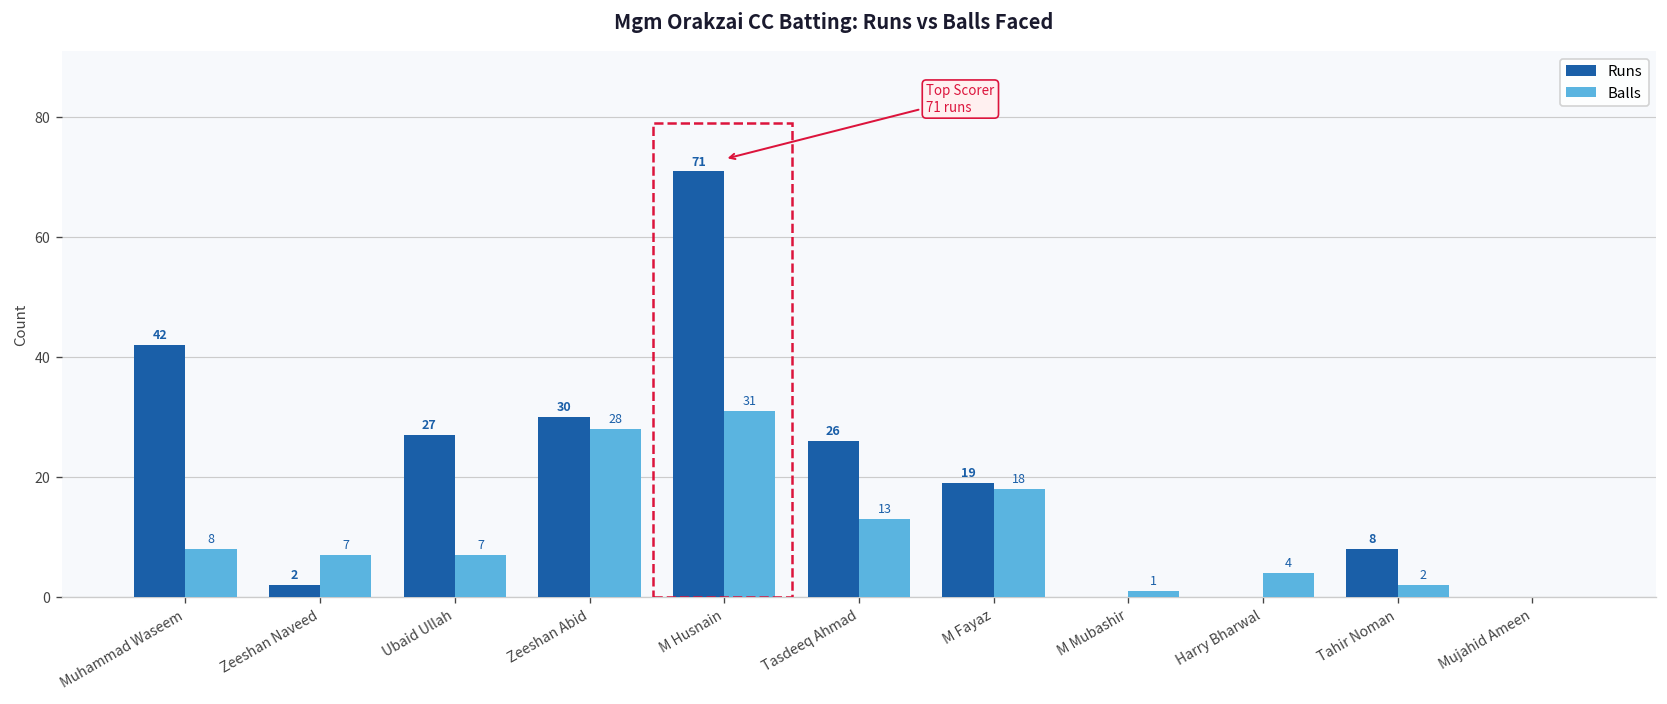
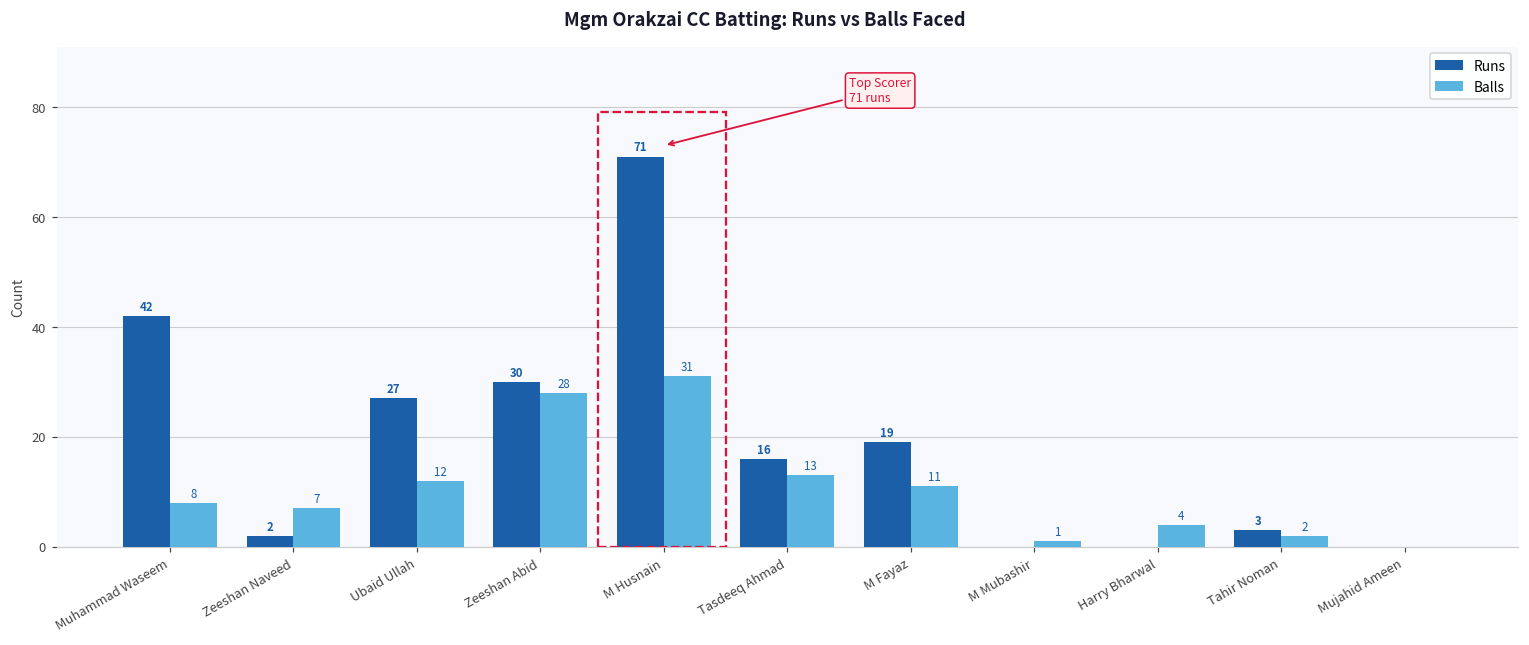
  {
    "Runs": {
      "Muhammad Waseem": 42,
      "Zeeshan Naveed": 2,
      "Ubaid Ullah": 27,
      "Zeeshan Abid": 30,
      "M Husnain": 71,
-     "Tasdeeq Ahmad": 26,
+     "Tasdeeq Ahmad": 16,
      "M Fayaz": 19,
-     "Tahir Noman": 8
+     "Tahir Noman": 3
    },
    "Balls": {
      "Muhammad Waseem": 8,
      "Zeeshan Naveed": 7,
-     "Ubaid Ullah": 7,
+     "Ubaid Ullah": 12,
      "Zeeshan Abid": 28,
      "M Husnain": 31,
      "Tasdeeq Ahmad": 13,
-     "M Fayaz": 18,
+     "M Fayaz": 11,
      "M Mubashir": 1,
      "Harry Bharwal": 4,
      "Tahir Noman": 2
    }
  }
